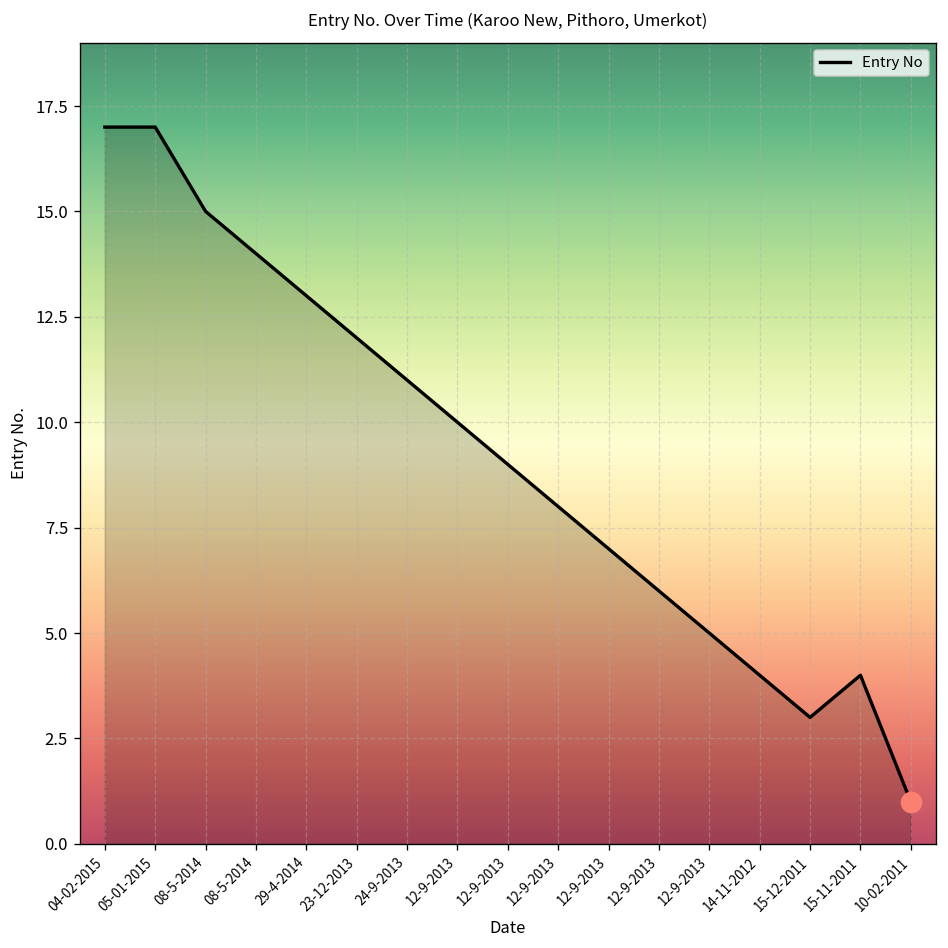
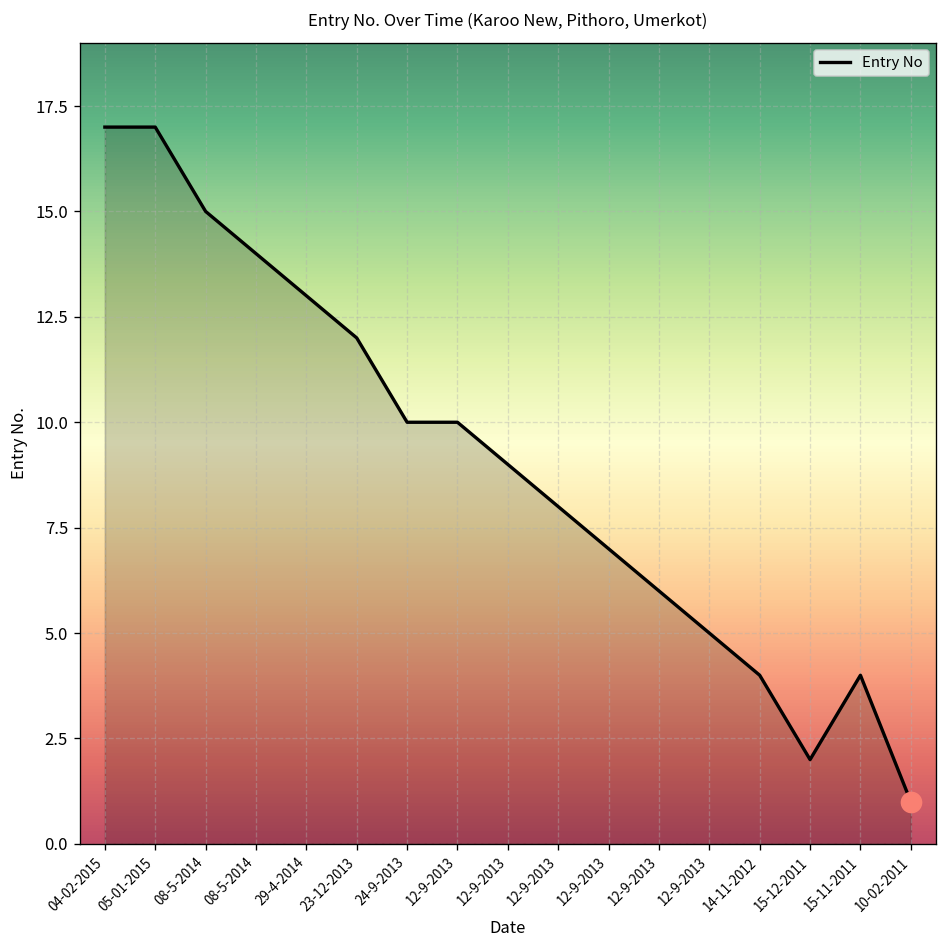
  {
    "Entry No": {
      "04-02-2015": 17,
      "05-01-2015": 17,
      "29-4-2014": 13,
      "23-12-2013": 12,
-     "24-9-2013": 11,
+     "24-9-2013": 10,
      "14-11-2012": 4,
-     "15-12-2011": 3,
+     "15-12-2011": 2,
      "15-11-2011": 4
    }
  }
